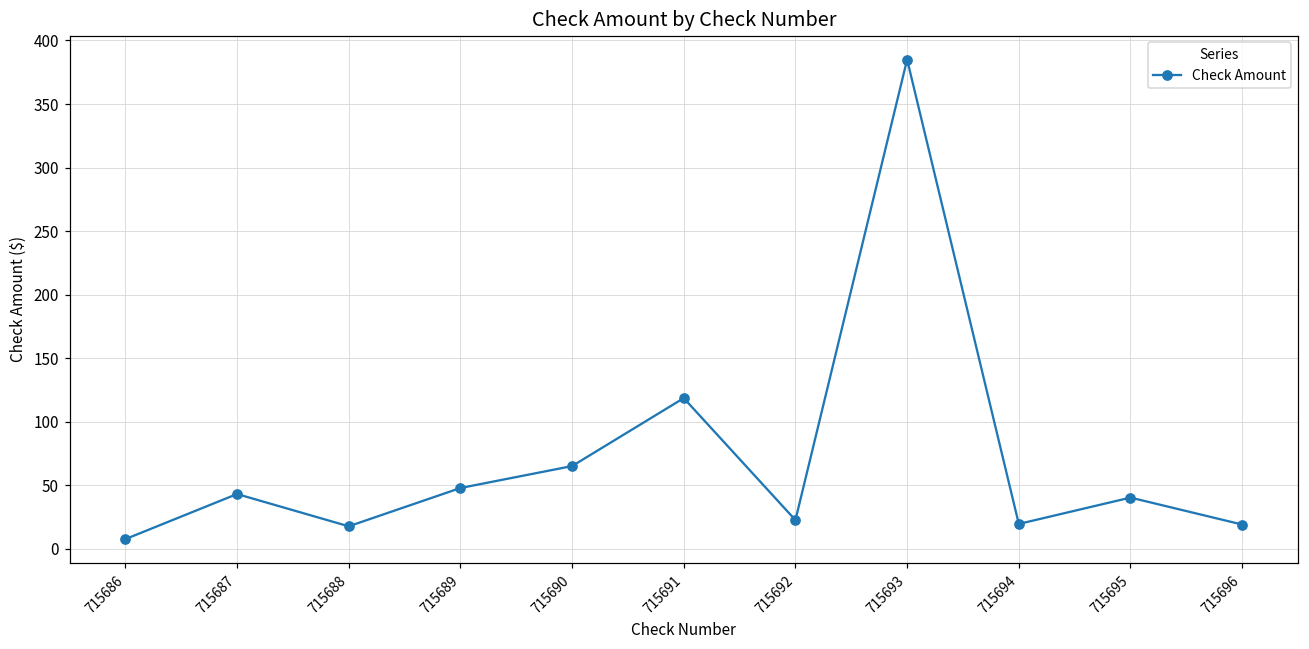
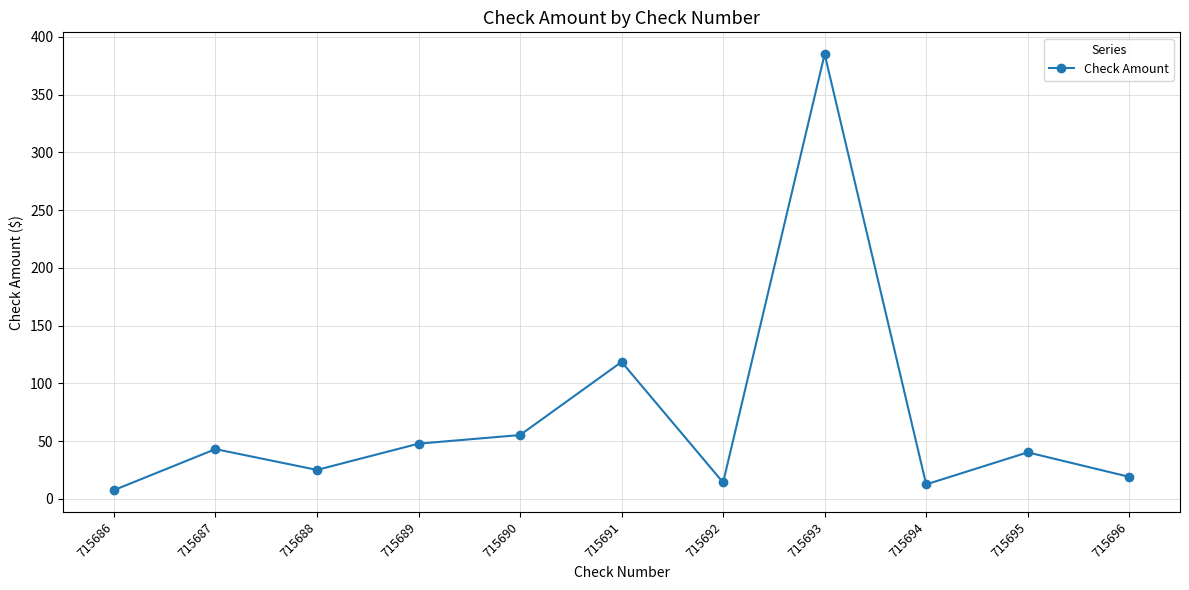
  {
    "715686": 8,
    "715687": 43,
-   "715688": 18,
+   "715688": 25,
    "715689": 48,
-   "715690": 65,
+   "715690": 55,
    "715691": 119,
-   "715692": 23,
+   "715692": 14,
    "715693": 385,
-   "715694": 19,
+   "715694": 12,
    "715695": 40,
    "715696": 19
  }
